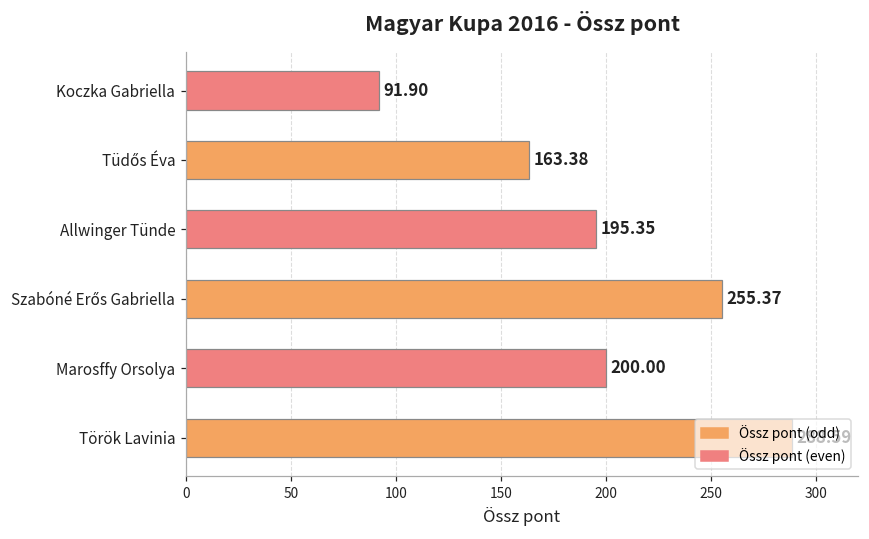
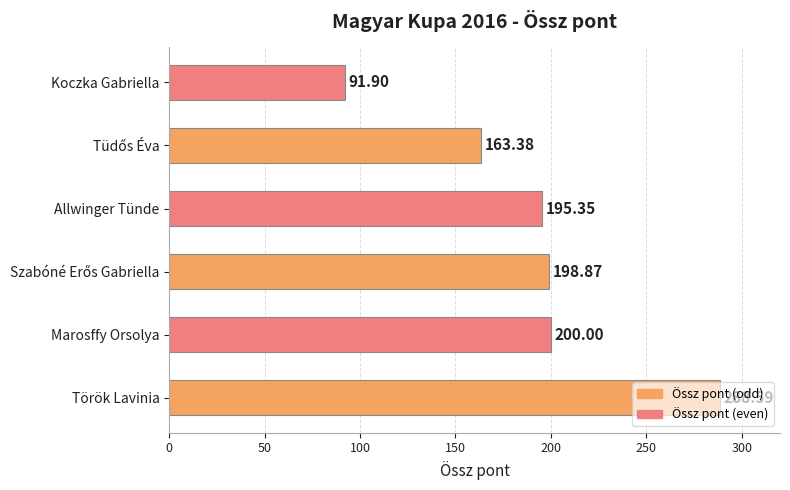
  {
    "Koczka Gabriella": 91.90,
    "Tüdős Éva": 163.38,
    "Allwinger Tünde": 195.35,
-   "Szabóné Erős Gabriella": 255.37,
+   "Szabóné Erős Gabriella": 198.87,
    "Marosffy Orsolya": 200.00
  }
